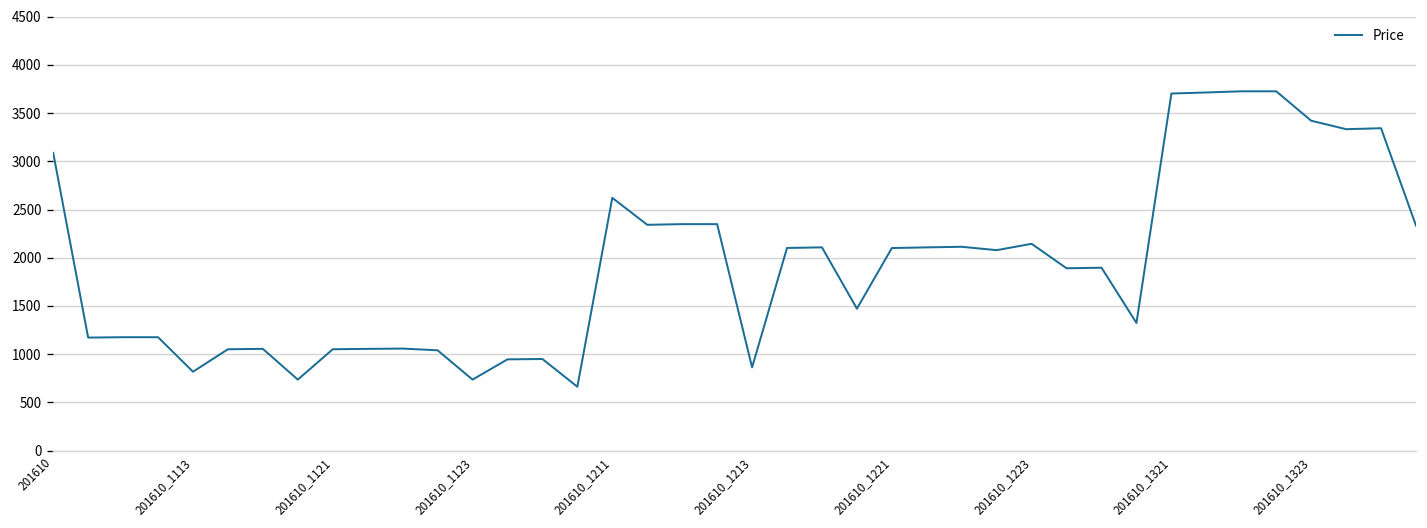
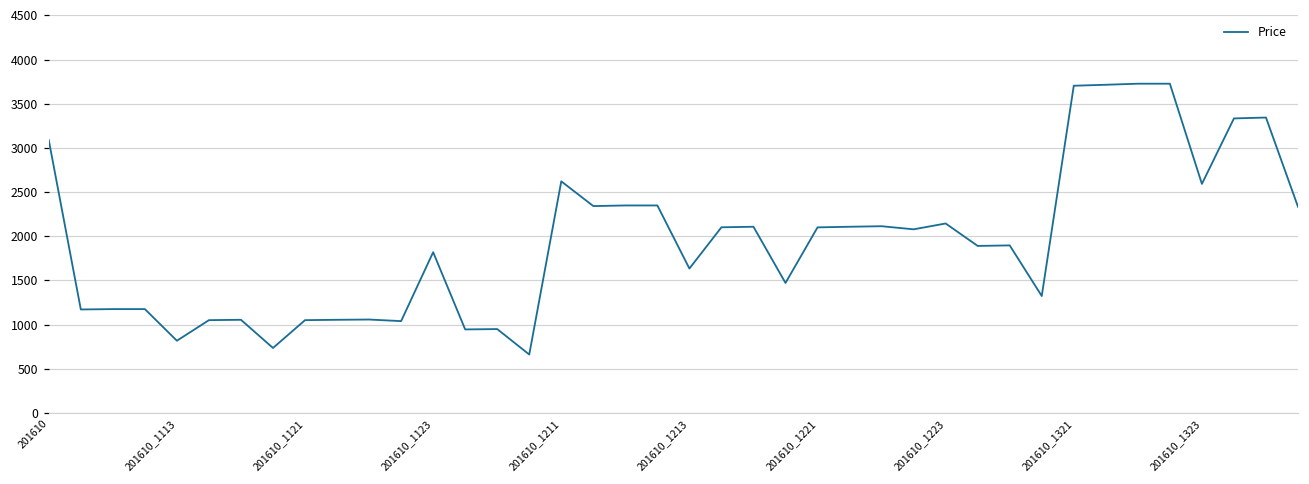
  {
    "201610": 3100,
    "201610_1113": 800,
    "201610_1121": 1100,
-   "201610_1123": 700,
+   "201610_1123": 1800,
    "201610_1211": 2600,
-   "201610_1213": 900,
+   "201610_1213": 1600,
    "201610_1221": 2100,
    "201610_1223": 2100,
    "201610_1321": 3700,
-   "201610_1323": 3400
+   "201610_1323": 2600
  }
